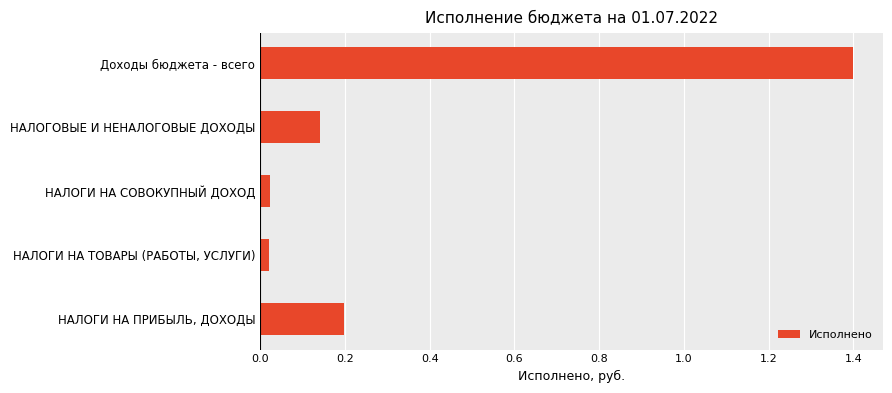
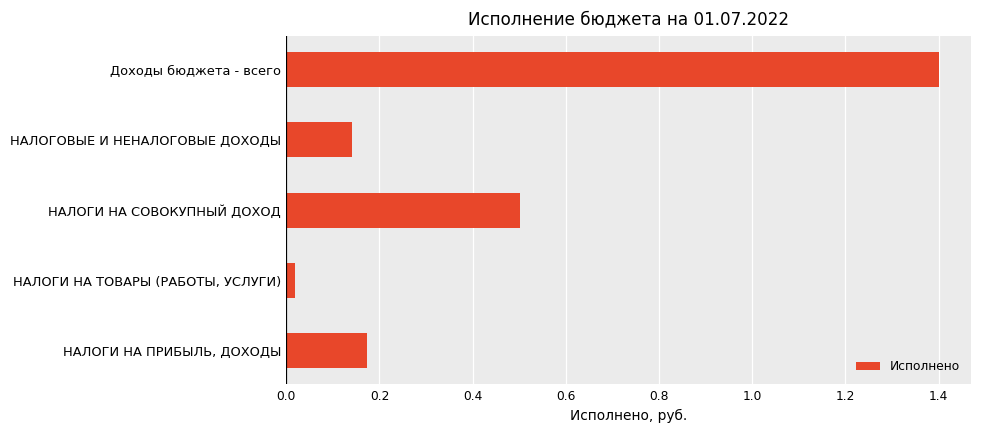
  {
    "Доходы бюджета - всего": 1.40,
    "НАЛОГОВЫЕ И НЕНАЛОГОВЫЕ ДОХОДЫ": 0.14,
-   "НАЛОГИ НА СОВОКУПНЫЙ ДОХОД": 0.02,
+   "НАЛОГИ НА СОВОКУПНЫЙ ДОХОД": 0.50,
    "НАЛОГИ НА ТОВАРЫ (РАБОТЫ, УСЛУГИ)": 0.02,
-   "НАЛОГИ НА ПРИБЫЛЬ, ДОХОДЫ": 0.20
+   "НАЛОГИ НА ПРИБЫЛЬ, ДОХОДЫ": 0.17
  }
